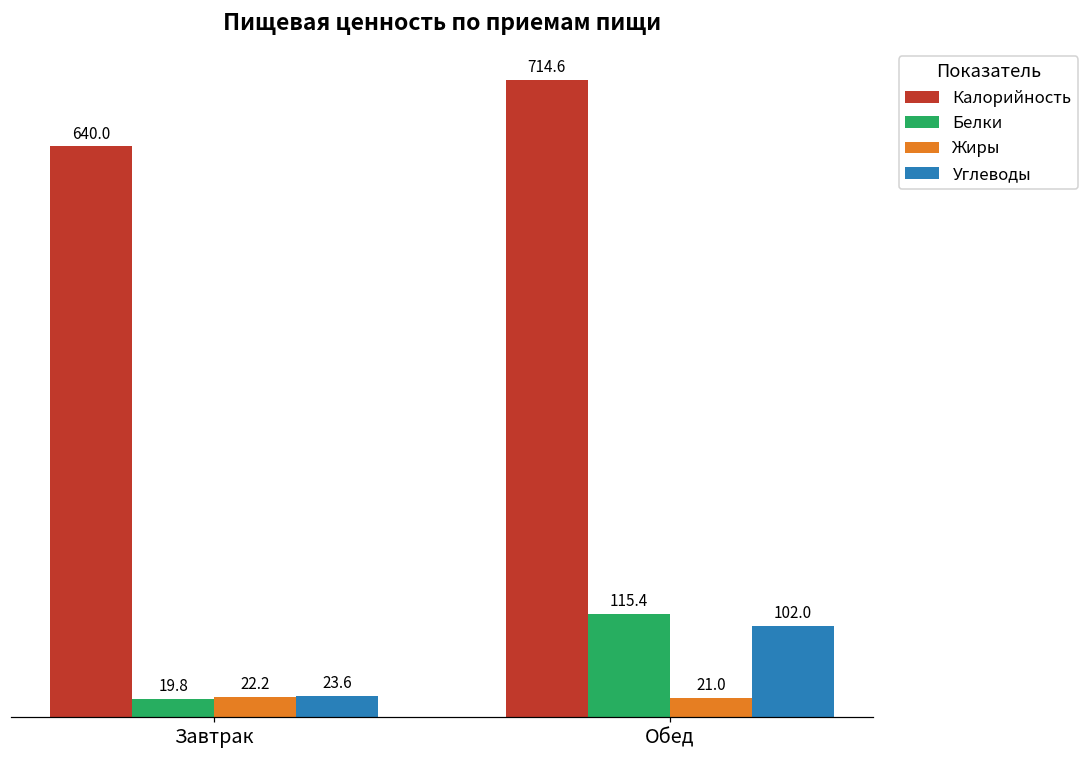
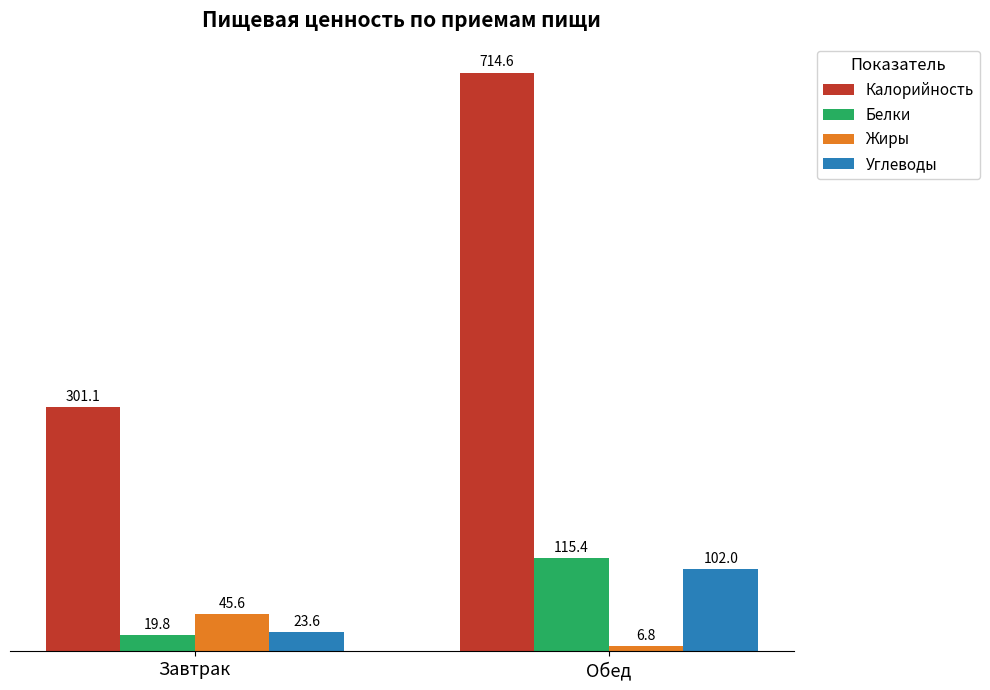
  {
    "Калорийность": {
-     "Завтрак": 640.0,
+     "Завтрак": 301.1,
      "Обед": 714.6
    },
    "Белки": {
      "Завтрак": 19.8,
      "Обед": 115.4
    },
    "Жиры": {
-     "Завтрак": 22.2,
-     "Обед": 21.0
+     "Завтрак": 45.6,
+     "Обед": 6.8
    },
    "Углеводы": {
      "Завтрак": 23.6,
      "Обед": 102.0
    }
  }
